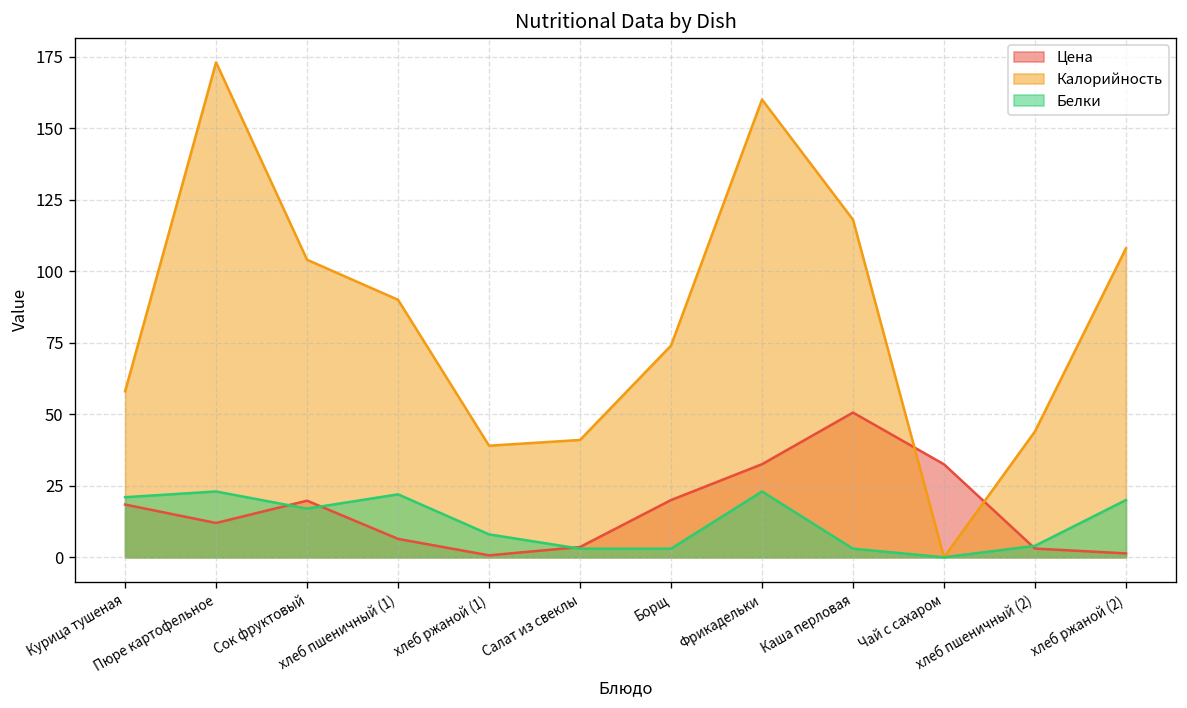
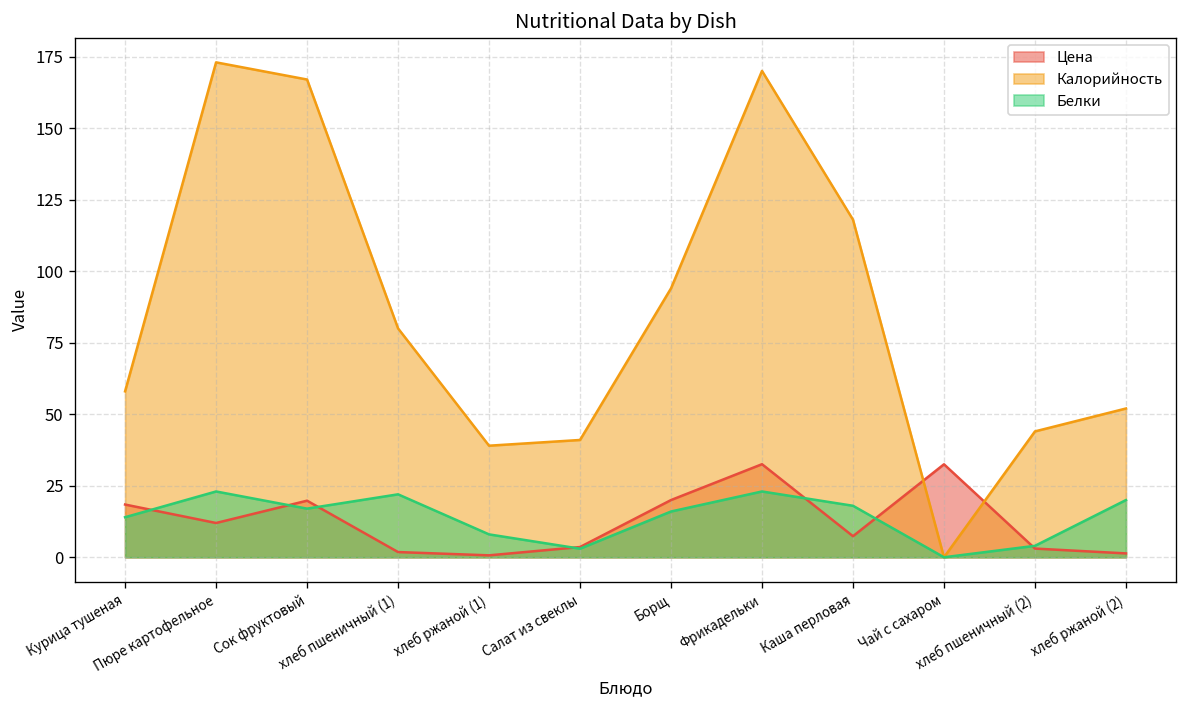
  {
    "Цена": {
      "Курица тушеная": 18,
      "Пюре картофельное": 12,
      "Сок фруктовый": 20,
-     "хлеб пшеничный (1)": 6,
+     "хлеб пшеничный (1)": 2,
      "хлеб ржаной (1)": 1,
      "Борщ": 20,
      "Фрикадельки": 33,
-     "Каша перловая": 51,
+     "Каша перловая": 7,
      "Чай с сахаром": 33,
      "хлеб ржаной (2)": 1
    },
    "Калорийность": {
      "Курица тушеная": 58,
      "Пюре картофельное": 173,
-     "Сок фруктовый": 104,
-     "хлеб пшеничный (1)": 90,
+     "Сок фруктовый": 167,
+     "хлеб пшеничный (1)": 80,
      "хлеб ржаной (1)": 39,
      "Салат из свеклы": 41,
-     "Борщ": 74,
-     "Фрикадельки": 160,
+     "Борщ": 94,
+     "Фрикадельки": 170,
      "Каша перловая": 118,
      "хлеб пшеничный (2)": 44,
-     "хлеб ржаной (2)": 108
+     "хлеб ржаной (2)": 52
    },
    "Белки": {
-     "Курица тушеная": 21,
+     "Курица тушеная": 14,
      "Пюре картофельное": 23,
      "Сок фруктовый": 17,
      "хлеб пшеничный (1)": 22,
      "хлеб ржаной (1)": 8,
-     "Борщ": 3,
+     "Борщ": 16,
      "Фрикадельки": 23,
-     "Каша перловая": 3,
+     "Каша перловая": 18,
      "хлеб ржаной (2)": 20
    }
  }
